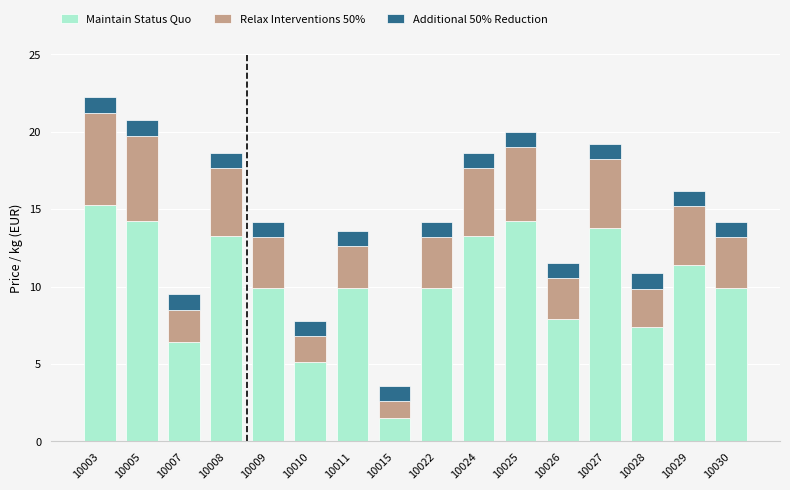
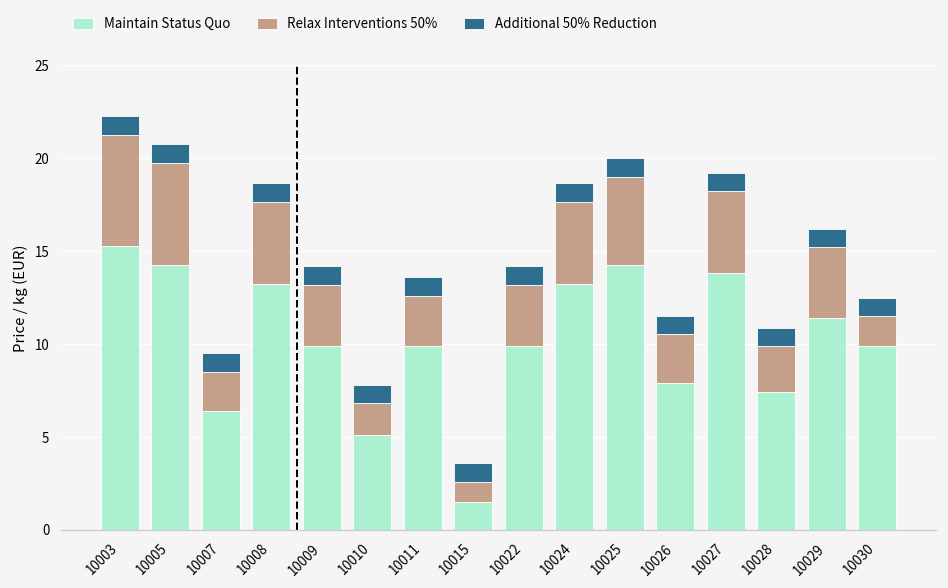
  {
    "Maintain Status Quo": {
      "10003": 15.3,
      "10005": 14.3,
      "10007": 6.4,
      "10008": 13.3,
      "10009": 9.9,
      "10010": 5.1,
      "10011": 9.9,
      "10015": 1.5,
      "10022": 9.9,
      "10024": 13.3,
      "10025": 14.3,
      "10026": 7.9,
      "10027": 13.8,
      "10028": 7.4,
      "10029": 11.4,
      "10030": 9.9
    },
    "Relax Interventions 50%": {
      "10003": 6.0,
      "10005": 5.5,
      "10007": 2.1,
      "10008": 4.4,
      "10009": 3.3,
      "10010": 1.7,
      "10011": 2.7,
      "10015": 1.1,
      "10022": 3.3,
      "10024": 4.4,
      "10025": 4.8,
      "10026": 2.6,
      "10027": 4.4,
      "10028": 2.5,
      "10029": 3.8,
-     "10030": 3.3
+     "10030": 1.6
    },
    "Additional 50% Reduction": {
      "10003": 1.0,
      "10005": 1.0,
      "10007": 1.0,
      "10008": 1.0,
      "10009": 1.0,
      "10010": 1.0,
      "10011": 1.0,
      "10015": 1.0,
      "10022": 1.0,
      "10024": 1.0,
      "10025": 1.0,
      "10026": 1.0,
      "10027": 1.0,
      "10028": 1.0,
      "10029": 1.0,
      "10030": 1.0
    }
  }
